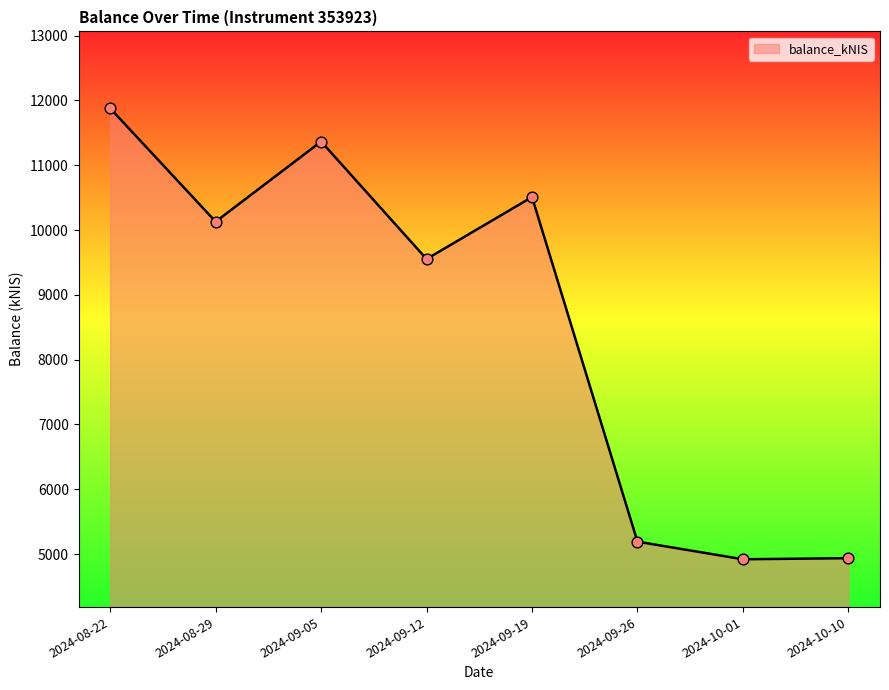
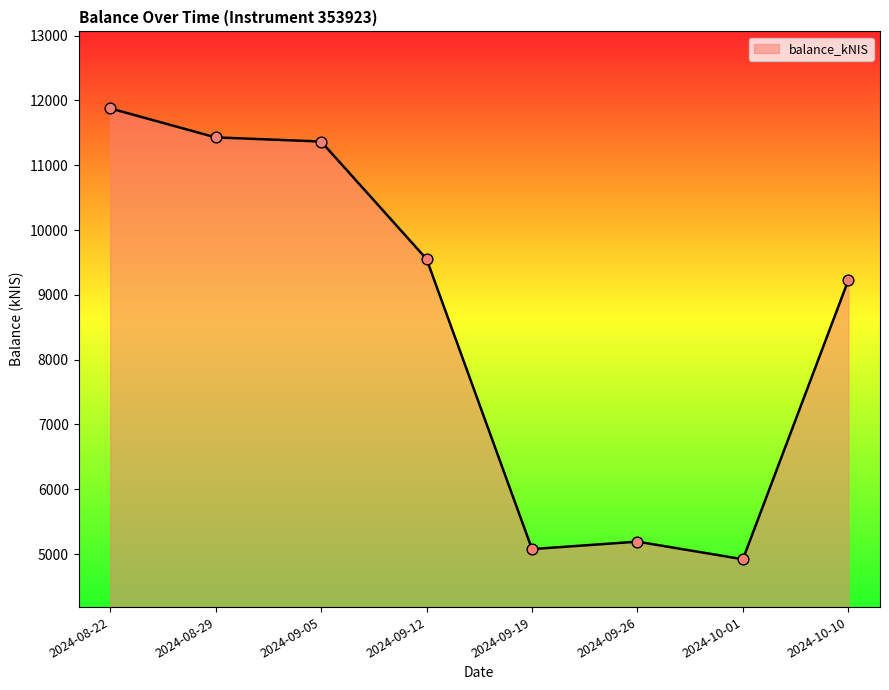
  {
    "2024-08-22": 11900,
-   "2024-08-29": 10100,
+   "2024-08-29": 11400,
    "2024-09-05": 11400,
    "2024-09-12": 9600,
-   "2024-09-19": 10500,
+   "2024-09-19": 5100,
    "2024-09-26": 5200,
    "2024-10-01": 4900,
-   "2024-10-10": 4900
+   "2024-10-10": 9200
  }
